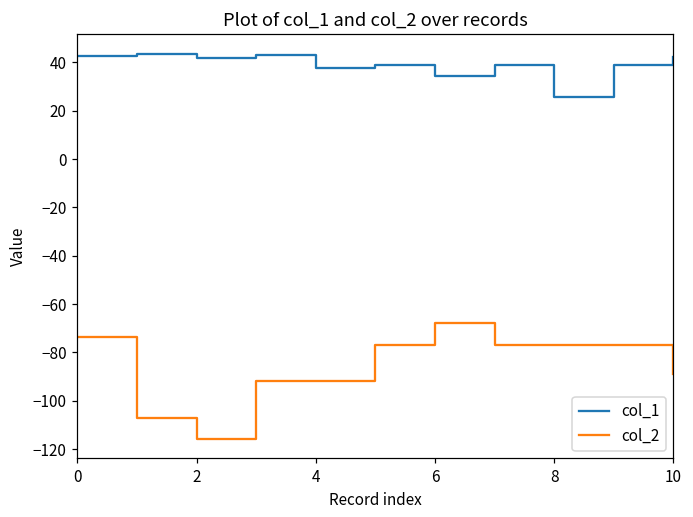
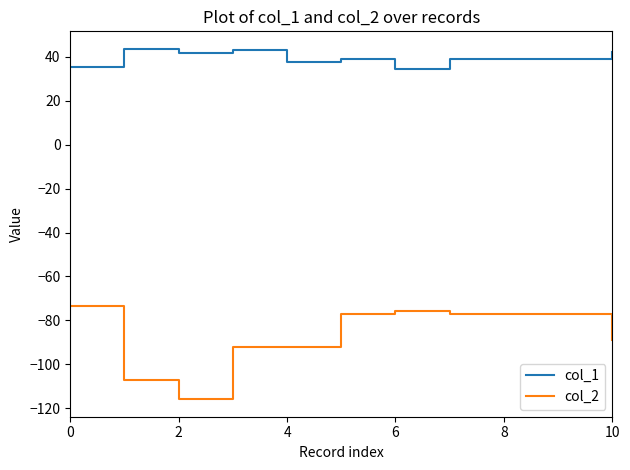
  {
    "col_1": {
-     "0": 43,
+     "0": 35,
      "2": 42,
      "4": 38,
      "6": 34,
-     "8": 26,
+     "8": 39,
      "10": 42
    },
    "col_2": {
      "0": -74,
      "2": -116,
      "4": -92,
-     "6": -68,
+     "6": -76,
      "8": -77,
      "10": -89
    }
  }
